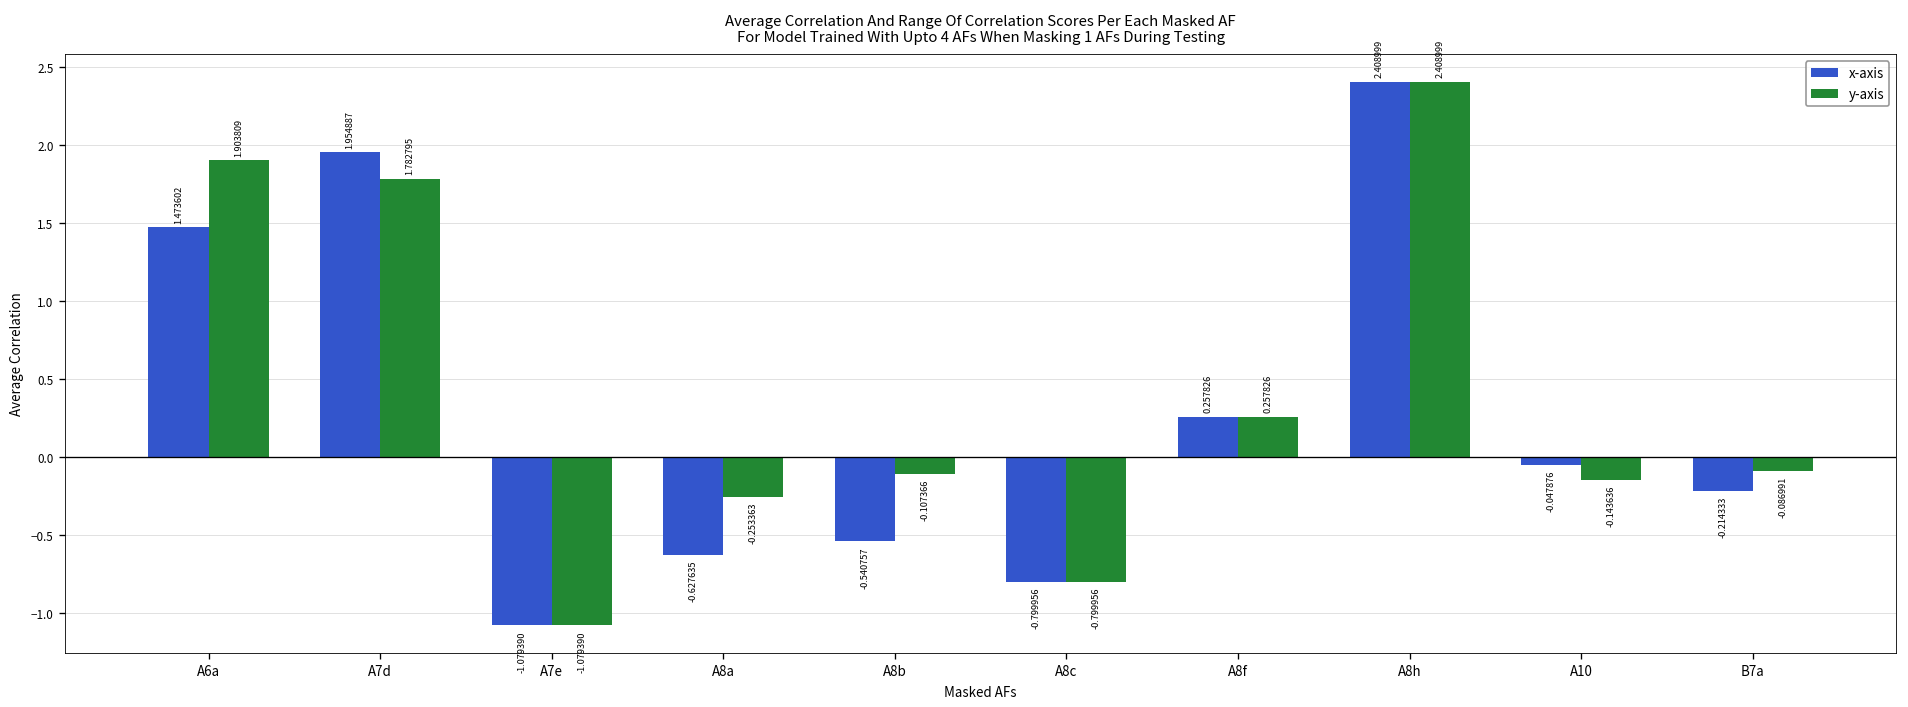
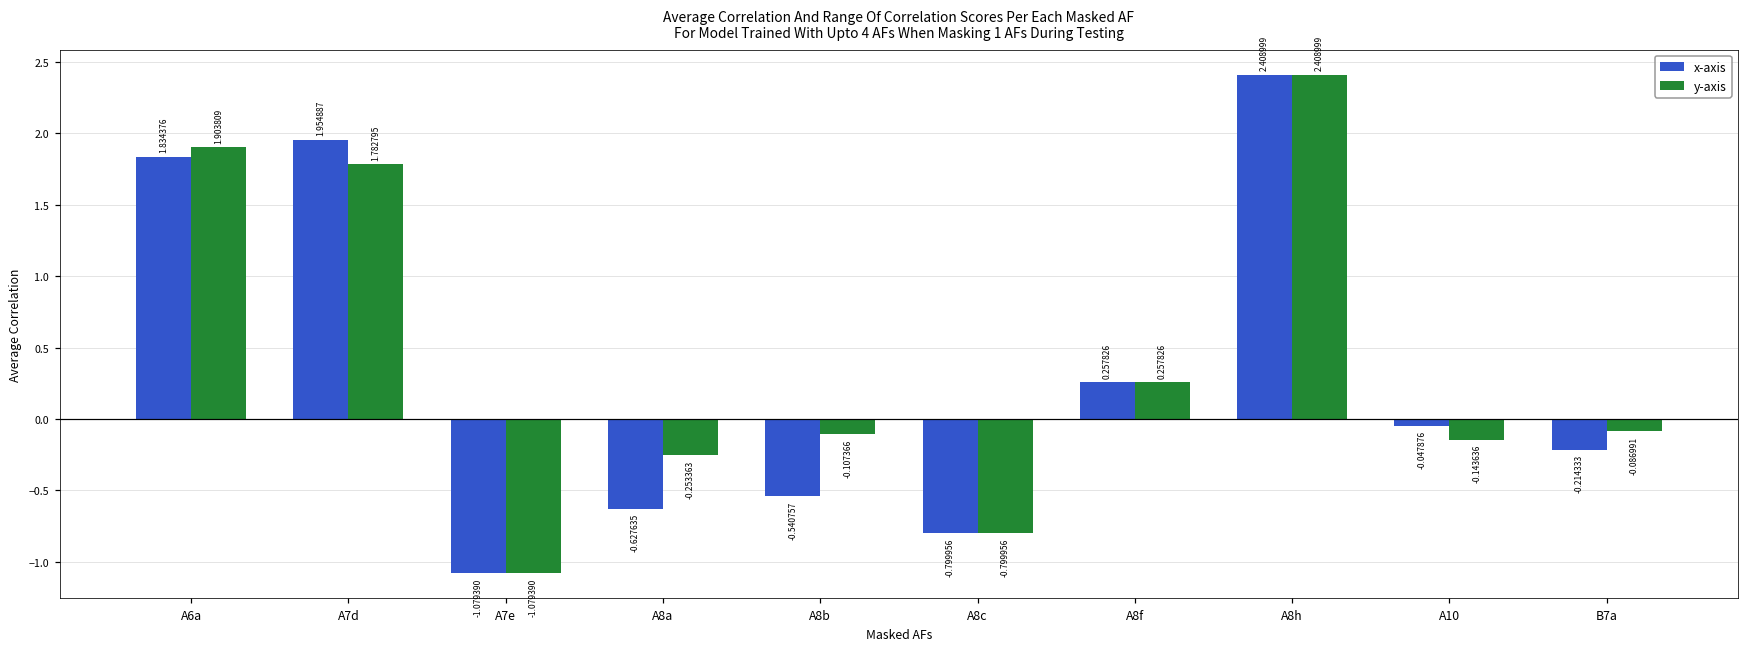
  {
    "x-axis": {
-     "A6a": 1.473602,
+     "A6a": 1.834376,
      "A7d": 1.954887,
      "A7e": -1.079390,
      "A8a": -0.627635,
      "A8b": -0.540757,
      "A8c": -0.799956,
      "A8f": 0.257826,
      "A8h": 2.408999,
      "A10": -0.047876,
      "B7a": -0.214333
    },
    "y-axis": {
      "A6a": 1.903809,
      "A7d": 1.782795,
      "A7e": -1.079390,
      "A8a": -0.253363,
      "A8b": -0.107366,
      "A8c": -0.799956,
      "A8f": 0.257826,
      "A8h": 2.408999,
      "A10": -0.143636,
      "B7a": -0.086991
    }
  }
